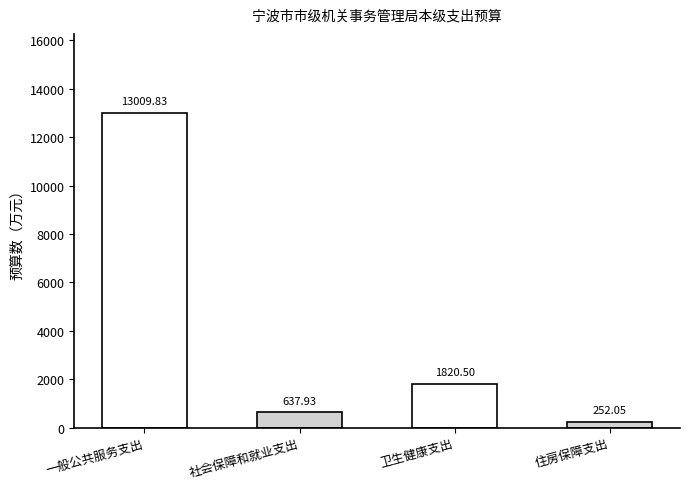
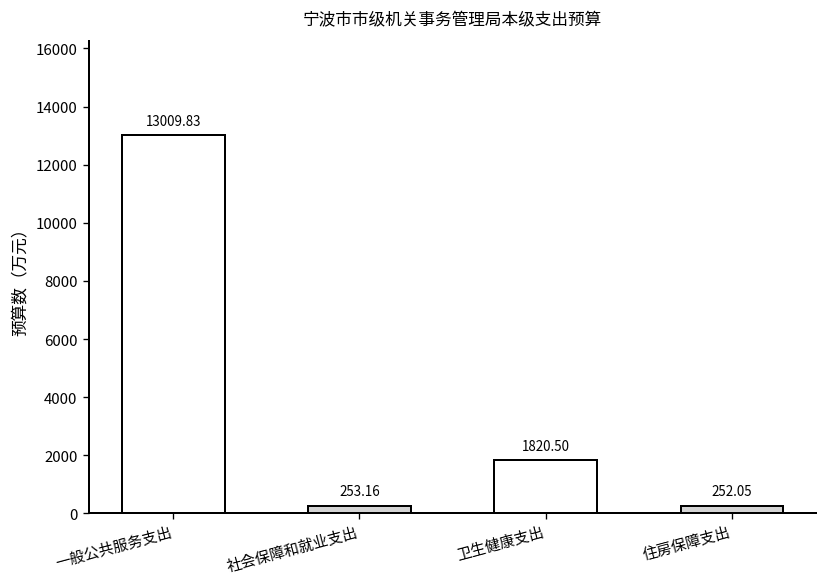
  {
    "一般公共服务支出": 13009.83,
-   "社会保障和就业支出": 637.93,
+   "社会保障和就业支出": 253.16,
    "卫生健康支出": 1820.50,
    "住房保障支出": 252.05
  }
